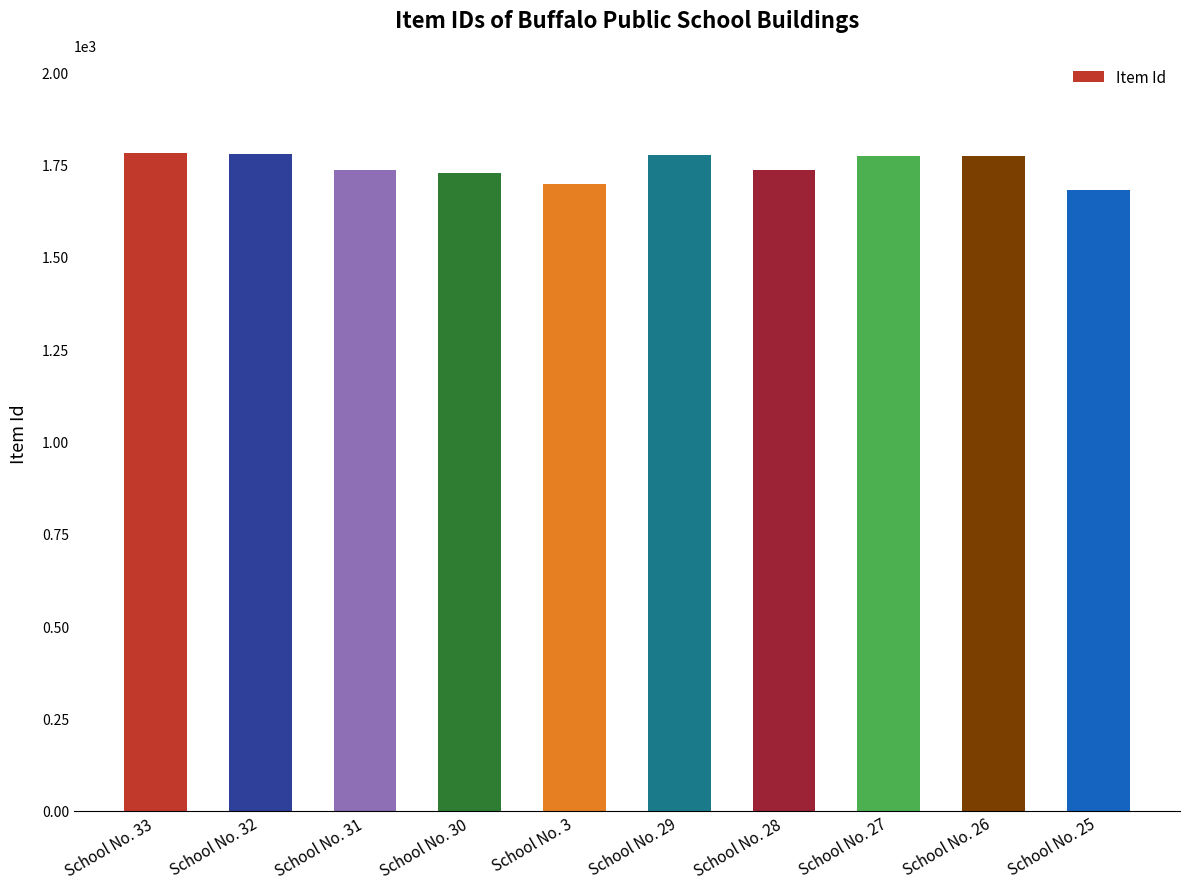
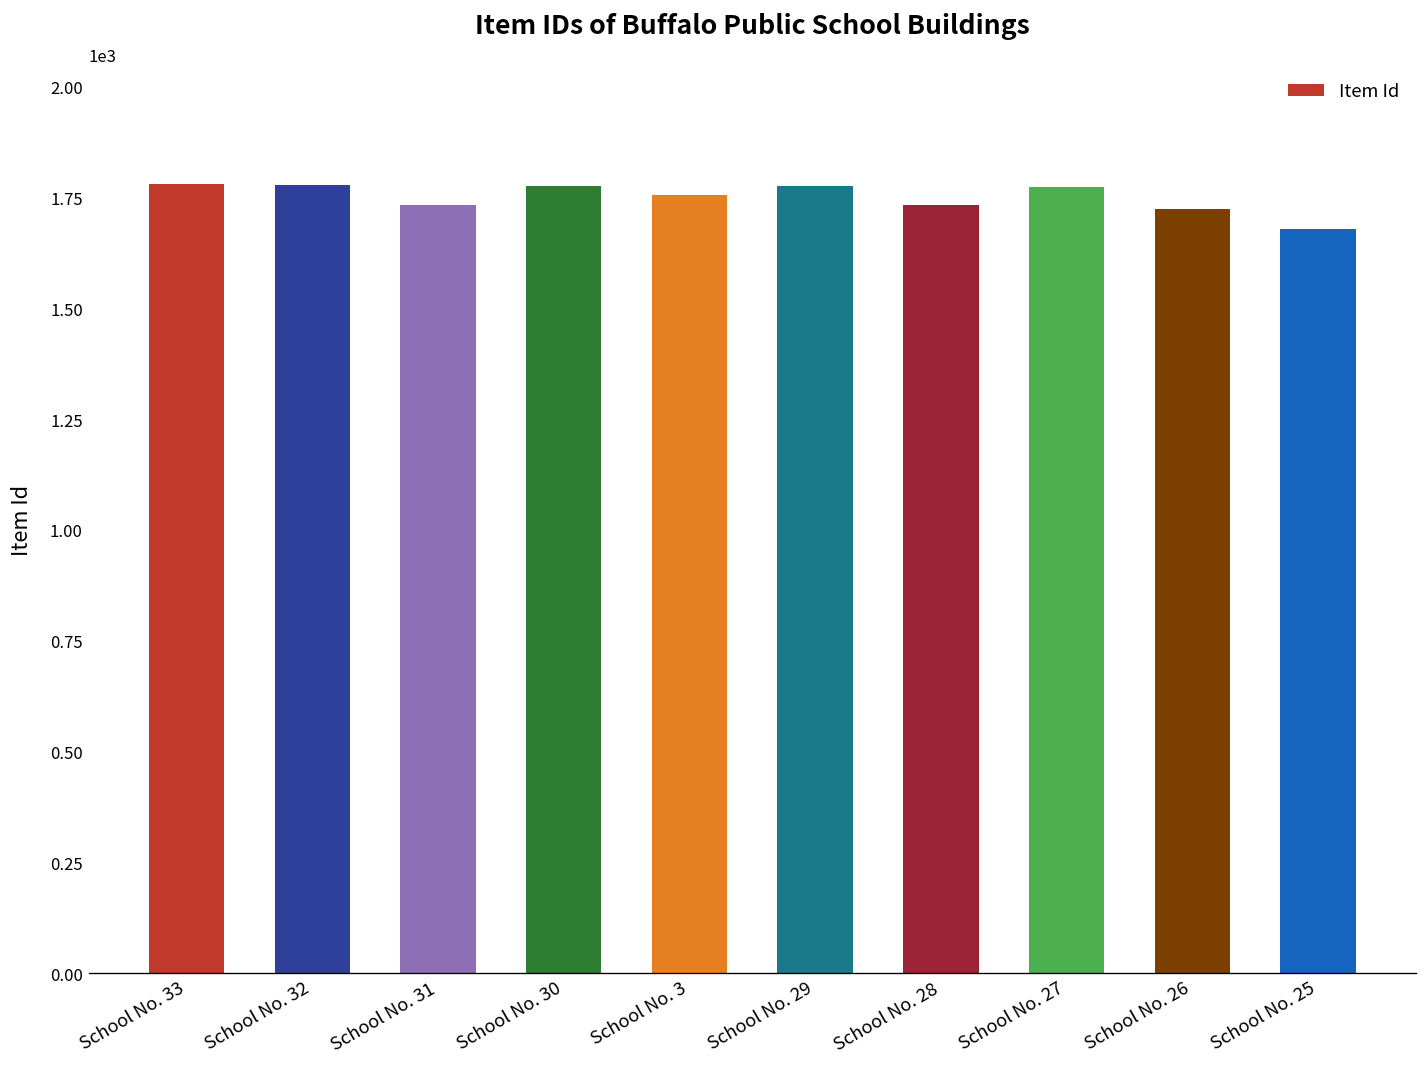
  {
    "School No. 33": 1780,
    "School No. 32": 1780,
    "School No. 31": 1730,
-   "School No. 30": 1730,
-   "School No. 3": 1700,
+   "School No. 30": 1780,
+   "School No. 3": 1760,
    "School No. 29": 1780,
    "School No. 28": 1730,
    "School No. 27": 1770,
-   "School No. 26": 1770,
+   "School No. 26": 1730,
    "School No. 25": 1680
  }
